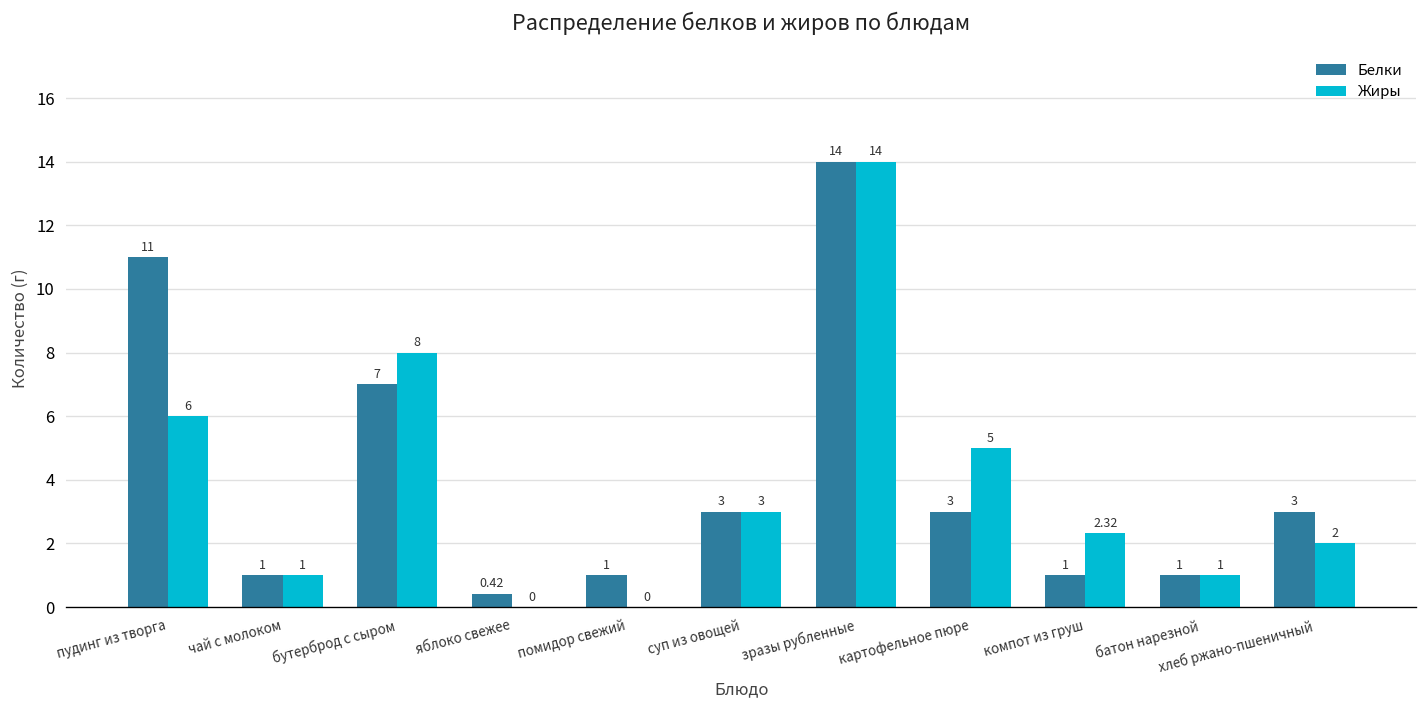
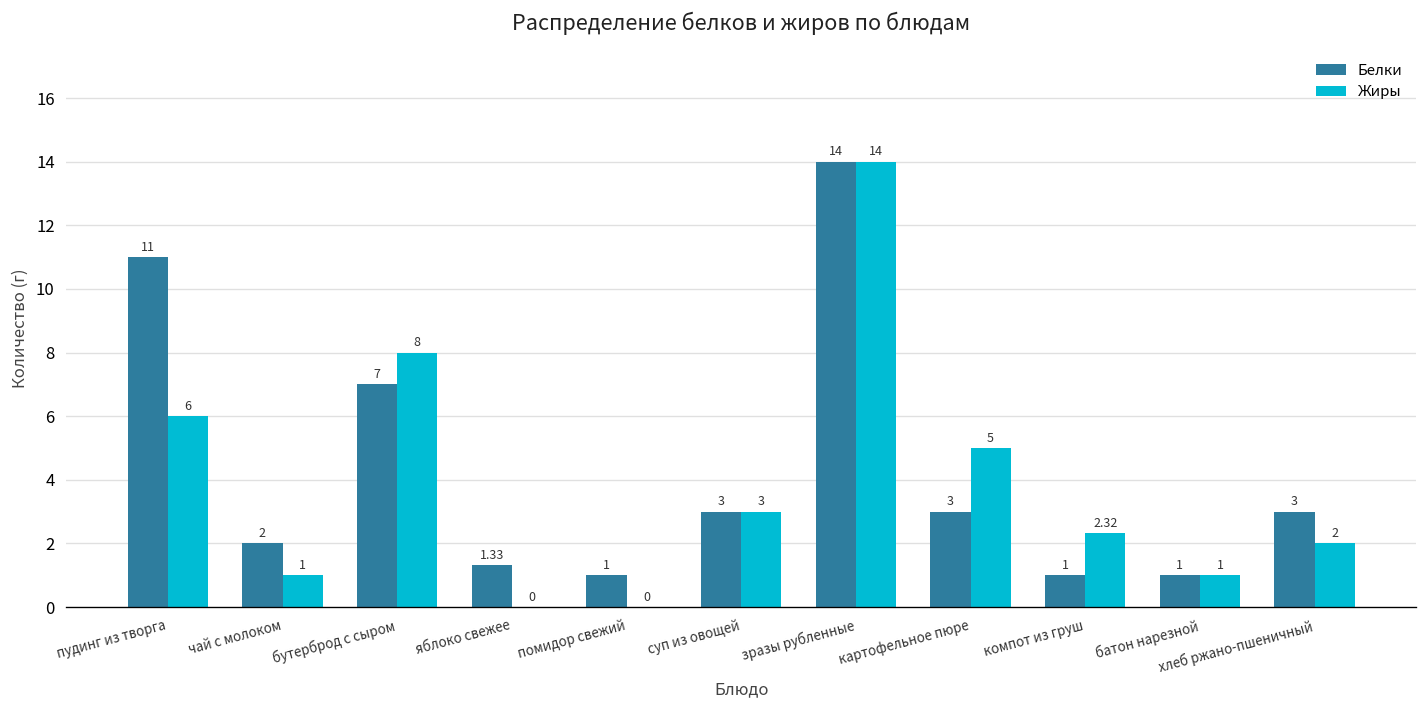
  {
    "Белки": {
      "пудинг из творга": 11,
-     "чай с молоком": 1,
+     "чай с молоком": 2,
      "бутерброд с сыром": 7,
-     "яблоко свежее": 0.42,
+     "яблоко свежее": 1.33,
      "помидор свежий": 1,
      "суп из овощей": 3,
      "зразы рубленные": 14,
      "картофельное пюре": 3,
      "компот из груш": 1,
      "батон нарезной": 1,
      "хлеб ржано-пшеничный": 3
    },
    "Жиры": {
      "пудинг из творга": 6,
      "чай с молоком": 1,
      "бутерброд с сыром": 8,
      "яблоко свежее": 0,
      "помидор свежий": 0,
      "суп из овощей": 3,
      "зразы рубленные": 14,
      "картофельное пюре": 5,
      "компот из груш": 2.32,
      "батон нарезной": 1,
      "хлеб ржано-пшеничный": 2
    }
  }
